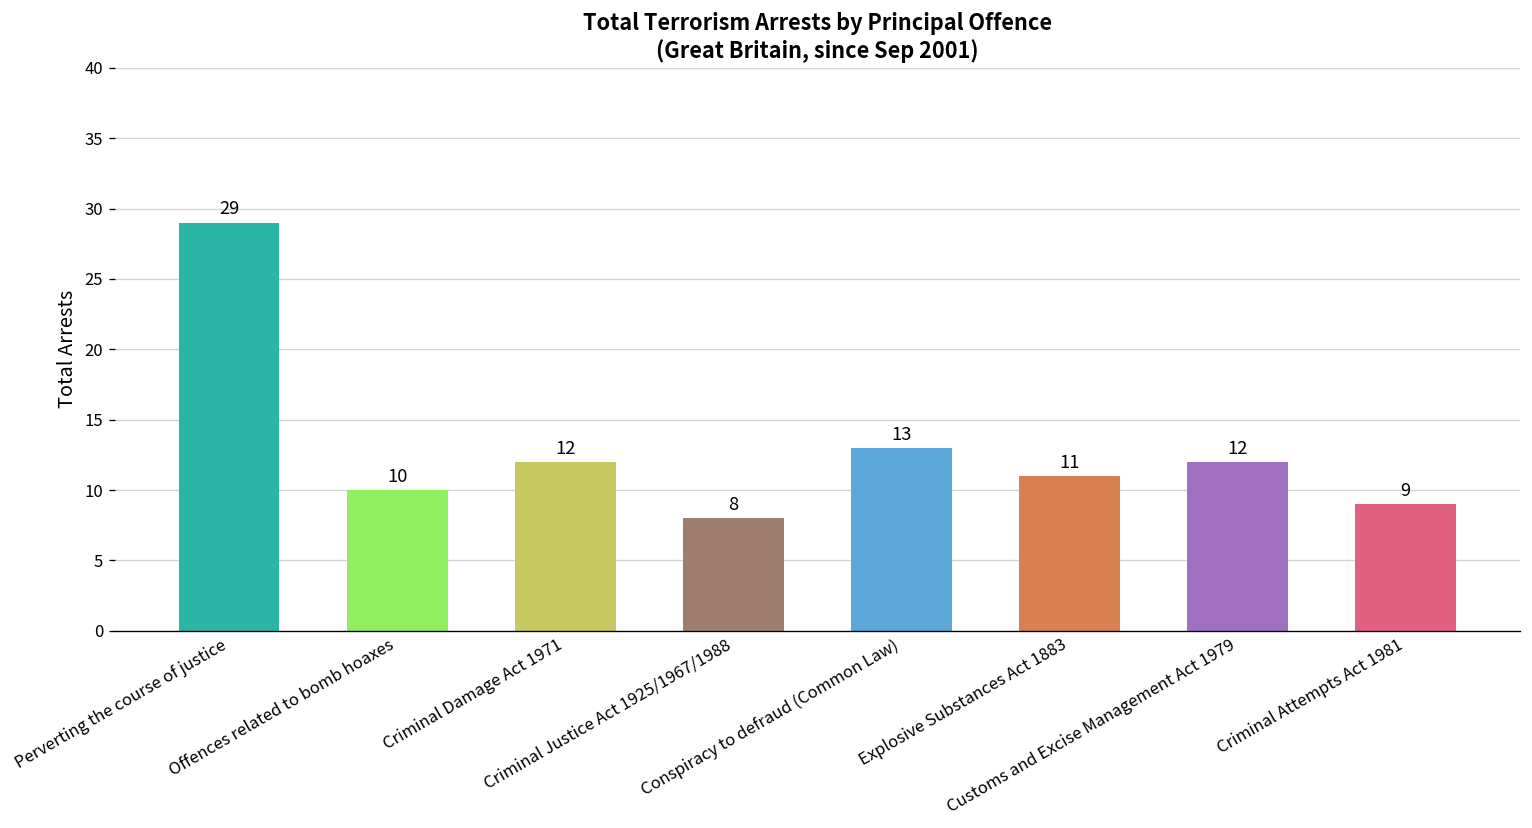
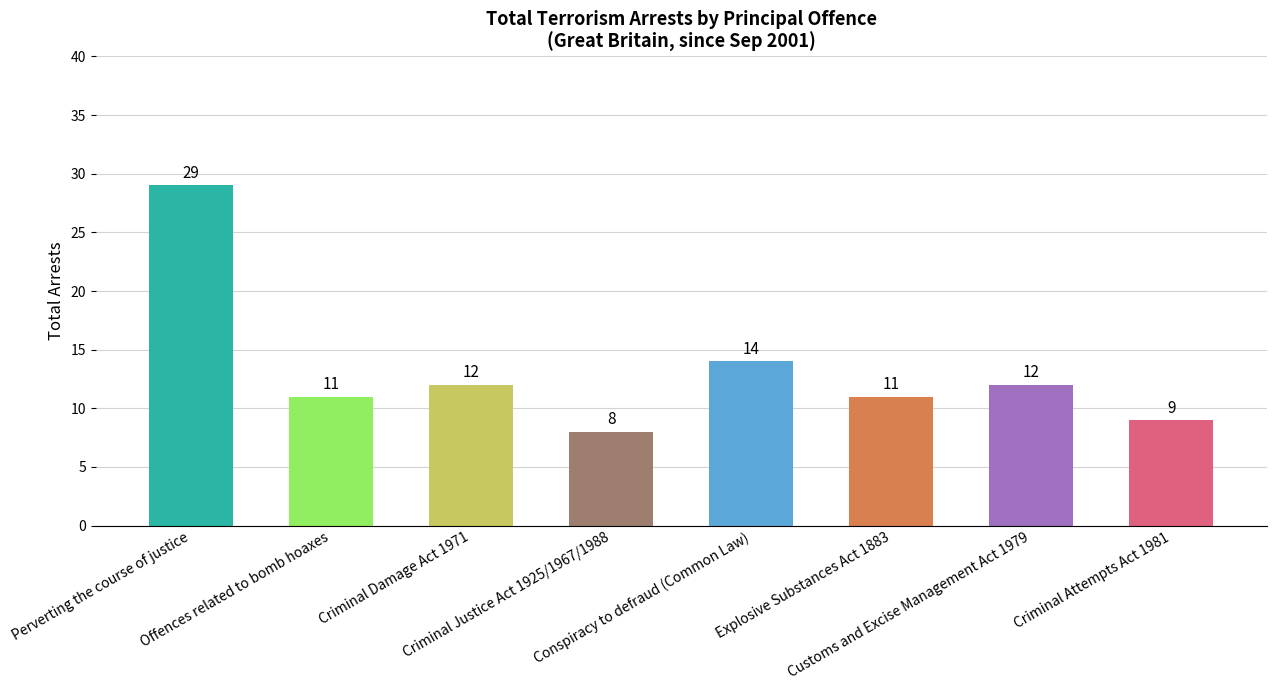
  {
    "Perverting the course of justice": 29,
-   "Offences related to bomb hoaxes": 10,
+   "Offences related to bomb hoaxes": 11,
    "Criminal Damage Act 1971": 12,
    "Criminal Justice Act 1925/1967/1988": 8,
-   "Conspiracy to defraud (Common Law)": 13,
+   "Conspiracy to defraud (Common Law)": 14,
    "Explosive Substances Act 1883": 11,
    "Customs and Excise Management Act 1979": 12,
    "Criminal Attempts Act 1981": 9
  }
